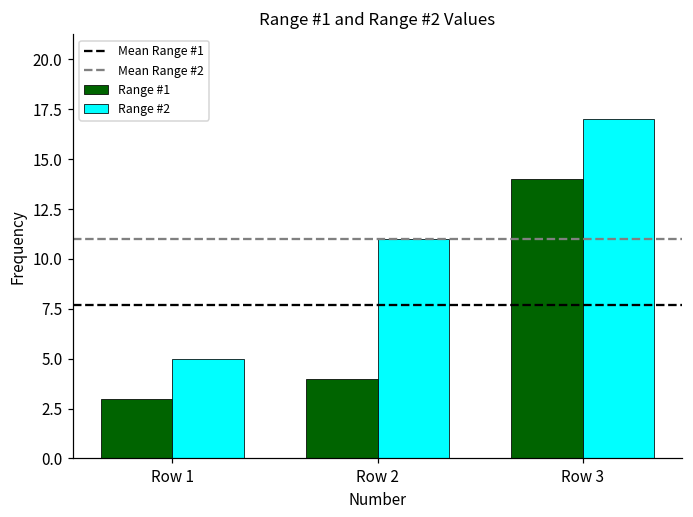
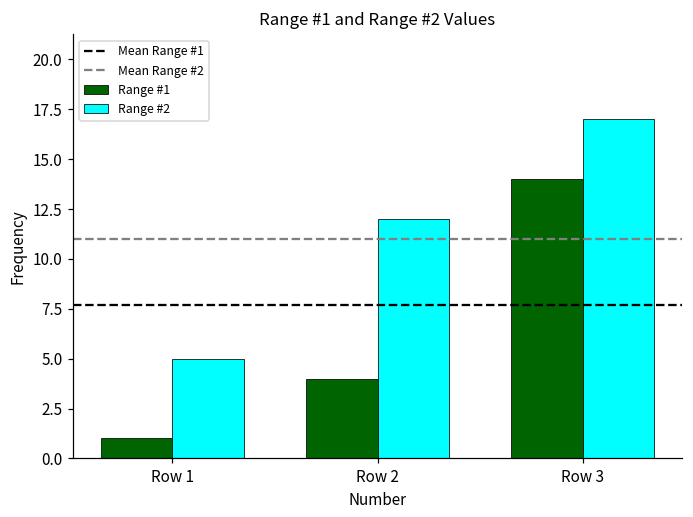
  {
    "Range #1": {
-     "Row 1": 3,
+     "Row 1": 1,
      "Row 2": 4,
      "Row 3": 14
    },
    "Range #2": {
      "Row 1": 5,
-     "Row 2": 11,
+     "Row 2": 12,
      "Row 3": 17
    }
  }
